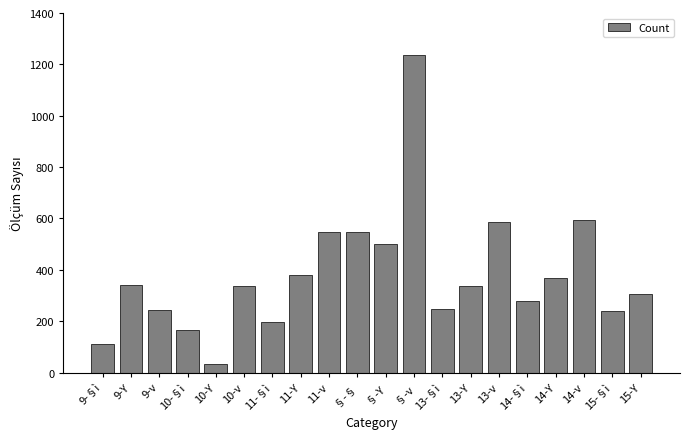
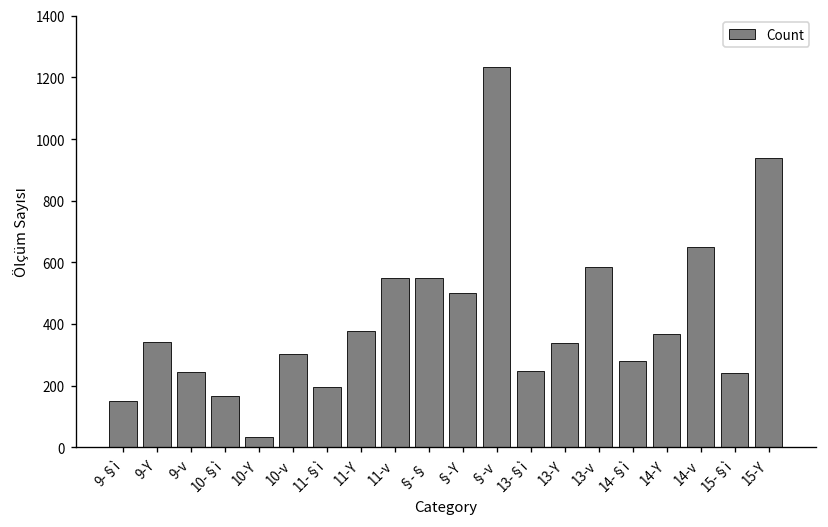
  {
-   "9-§ì": 110,
+   "9-§ì": 150,
    "9-Y": 340,
    "9-v": 250,
    "10-§ì": 170,
    "10-Y": 30,
-   "10-v": 340,
+   "10-v": 300,
    "11-§ì": 200,
    "11-Y": 380,
    "11-v": 550,
    "§-§": 550,
    "§-Y": 500,
    "§-v": 1240,
    "13-§ì": 250,
    "13-Y": 340,
    "13-v": 590,
    "14-§ì": 280,
    "14-Y": 370,
-   "14-v": 600,
+   "14-v": 650,
    "15-§ì": 240,
-   "15-Y": 310
+   "15-Y": 940
  }
